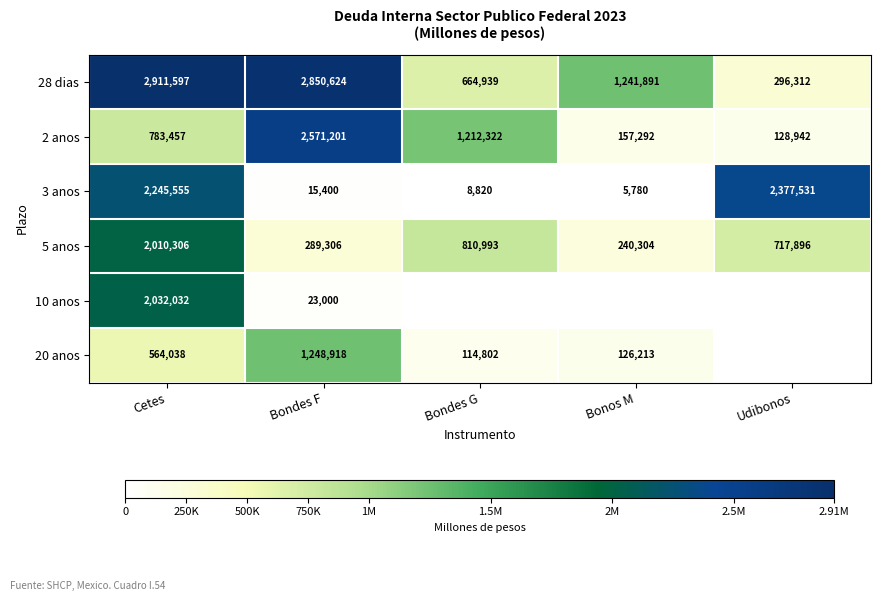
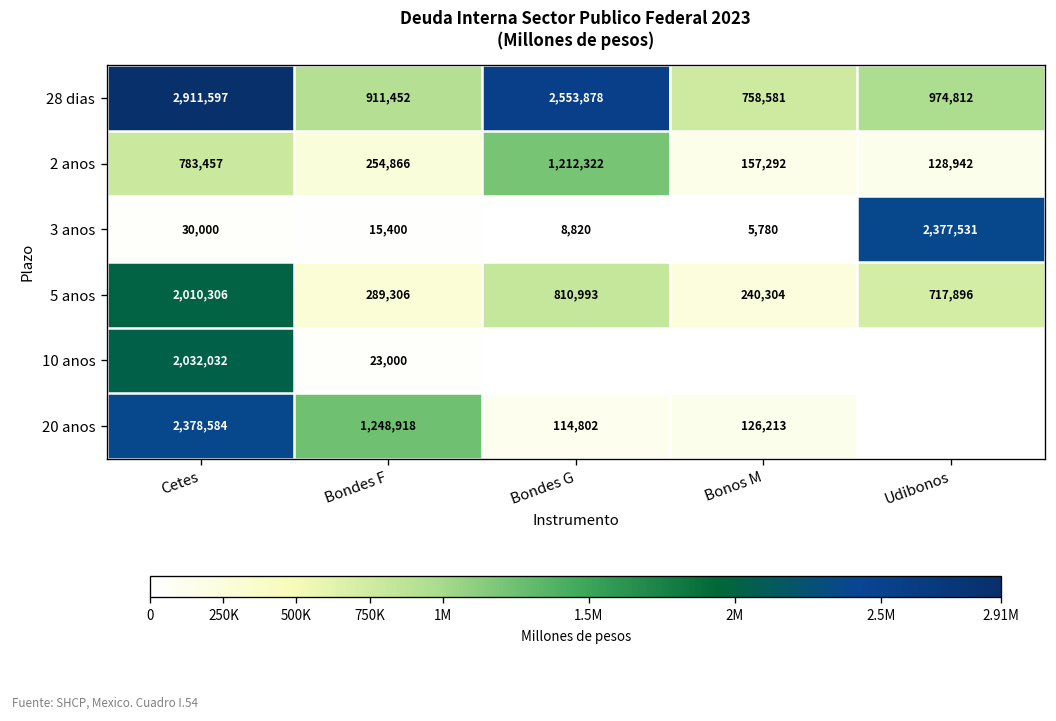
  {
    "28 dias": {
      "Cetes": "2,911,597",
-     "Bondes F": "2,850,624",
-     "Bondes G": "664,939",
-     "Bonos M": "1,241,891",
-     "Udibonos": "296,312"
+     "Bondes F": "911,452",
+     "Bondes G": "2,553,878",
+     "Bonos M": "758,581",
+     "Udibonos": "974,812"
    },
    "2 anos": {
      "Cetes": "783,457",
-     "Bondes F": "2,571,201",
+     "Bondes F": "254,866",
      "Bondes G": "1,212,322",
      "Bonos M": "157,292",
      "Udibonos": "128,942"
    },
    "3 anos": {
-     "Cetes": "2,245,555",
+     "Cetes": "30,000",
      "Bondes F": "15,400",
      "Bondes G": "8,820",
      "Bonos M": "5,780",
      "Udibonos": "2,377,531"
    },
    "5 anos": {
      "Cetes": "2,010,306",
      "Bondes F": "289,306",
      "Bondes G": "810,993",
      "Bonos M": "240,304",
      "Udibonos": "717,896"
    },
    "10 anos": {
      "Cetes": "2,032,032",
      "Bondes F": "23,000"
    },
    "20 anos": {
-     "Cetes": "564,038",
+     "Cetes": "2,378,584",
      "Bondes F": "1,248,918",
      "Bondes G": "114,802",
      "Bonos M": "126,213"
    }
  }
